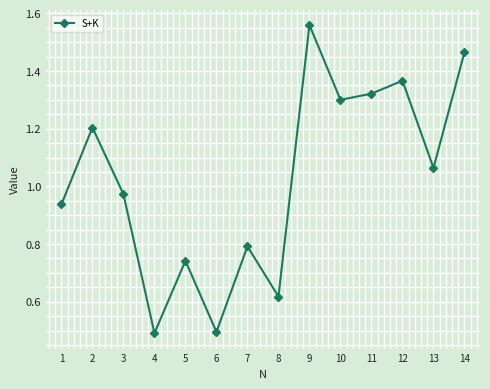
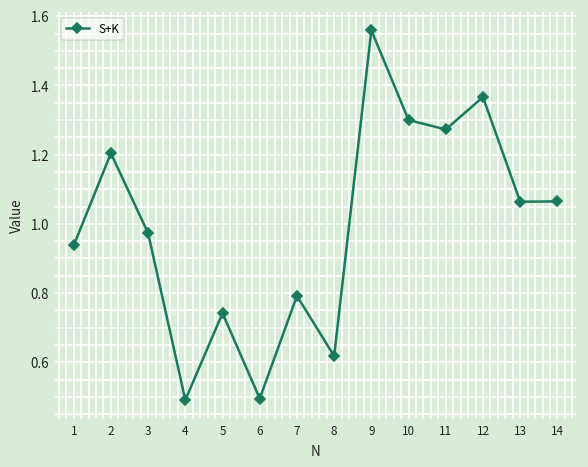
  {
    "1": 0.94,
    "2": 1.20,
    "3": 0.97,
    "4": 0.49,
    "5": 0.74,
    "6": 0.50,
    "7": 0.79,
    "8": 0.62,
    "9": 1.56,
    "10": 1.30,
-   "11": 1.32,
+   "11": 1.27,
    "12": 1.37,
    "13": 1.06,
-   "14": 1.47
+   "14": 1.06
  }
